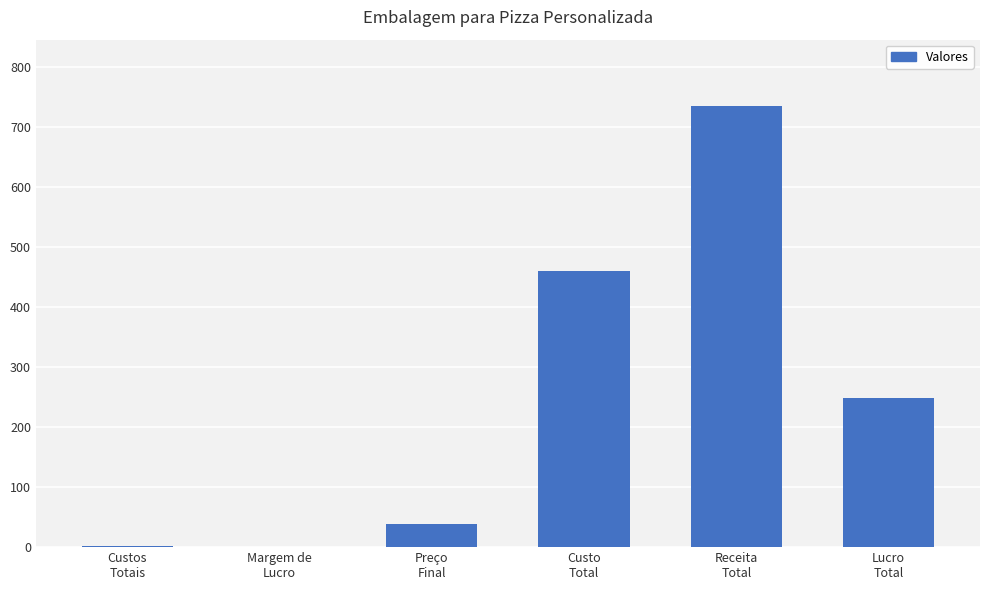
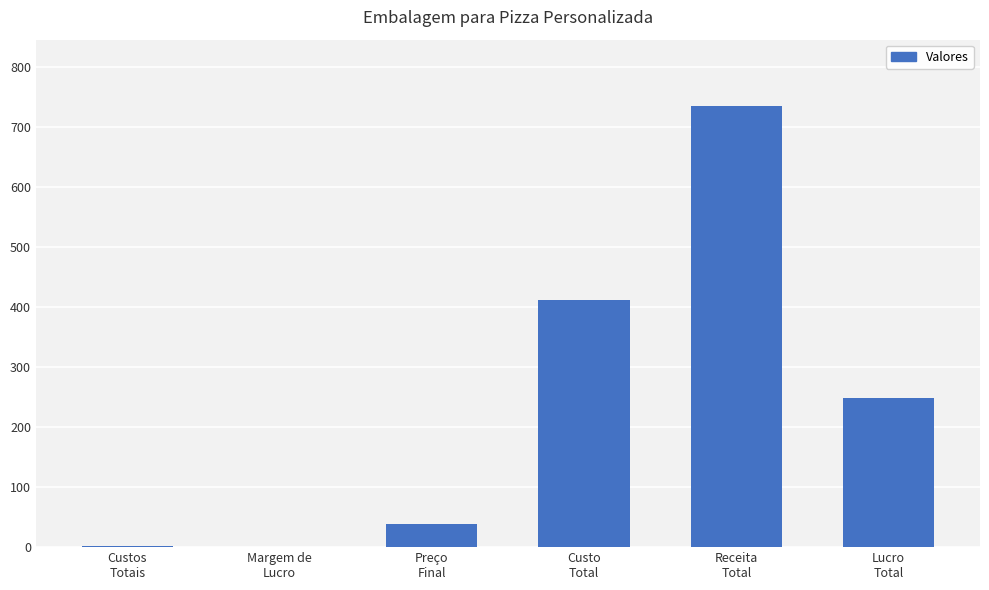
  {
    "Preço Final": 40,
-   "Custo Total": 460,
+   "Custo Total": 410,
    "Receita Total": 740,
    "Lucro Total": 250
  }
